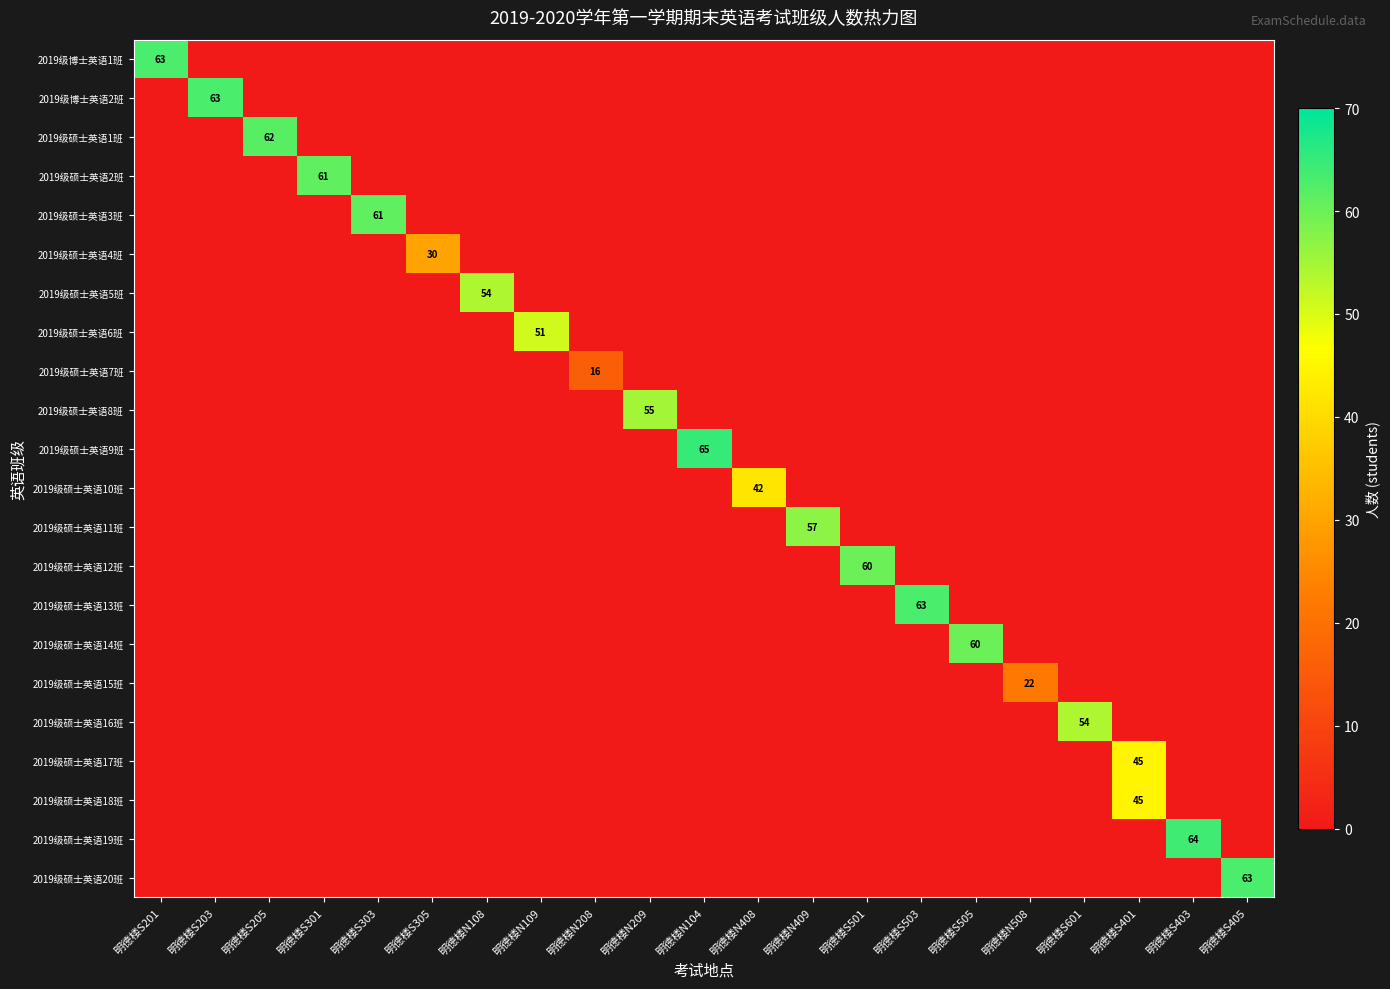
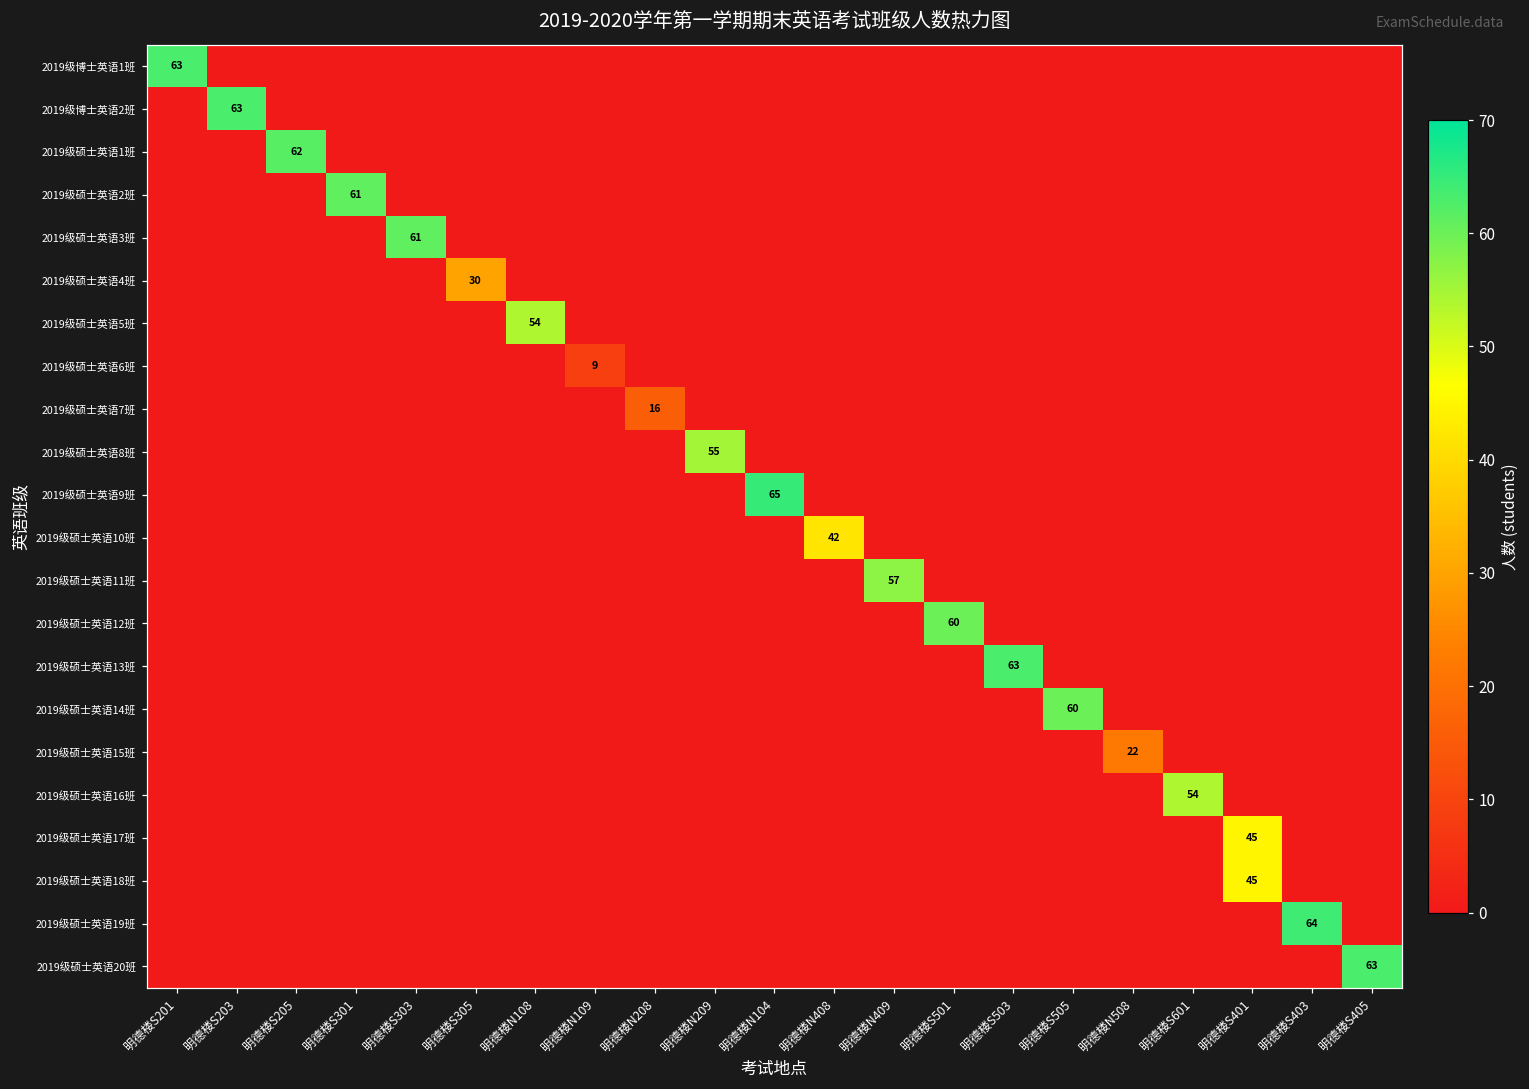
  {
    "2019级博士英语1班": {
      "明德楼S201": 63
    },
    "2019级博士英语2班": {
      "明德楼S203": 63
    },
    "2019级硕士英语1班": {
      "明德楼S205": 62
    },
    "2019级硕士英语2班": {
      "明德楼S301": 61
    },
    "2019级硕士英语3班": {
      "明德楼S303": 61
    },
    "2019级硕士英语4班": {
      "明德楼S305": 30
    },
    "2019级硕士英语5班": {
      "明德楼N108": 54
    },
    "2019级硕士英语6班": {
-     "明德楼N109": 51
+     "明德楼N109": 9
    },
    "2019级硕士英语7班": {
      "明德楼N208": 16
    },
    "2019级硕士英语8班": {
      "明德楼N209": 55
    },
    "2019级硕士英语9班": {
      "明德楼N104": 65
    },
    "2019级硕士英语10班": {
      "明德楼N408": 42
    },
    "2019级硕士英语11班": {
      "明德楼N409": 57
    },
    "2019级硕士英语12班": {
      "明德楼S501": 60
    },
    "2019级硕士英语13班": {
      "明德楼S503": 63
    },
    "2019级硕士英语14班": {
      "明德楼S505": 60
    },
    "2019级硕士英语15班": {
      "明德楼N508": 22
    },
    "2019级硕士英语16班": {
      "明德楼S601": 54
    },
    "2019级硕士英语17班": {
      "明德楼S401": 45
    },
    "2019级硕士英语18班": {
      "明德楼S401": 45
    },
    "2019级硕士英语19班": {
      "明德楼S403": 64
    },
    "2019级硕士英语20班": {
      "明德楼S405": 63
    }
  }
